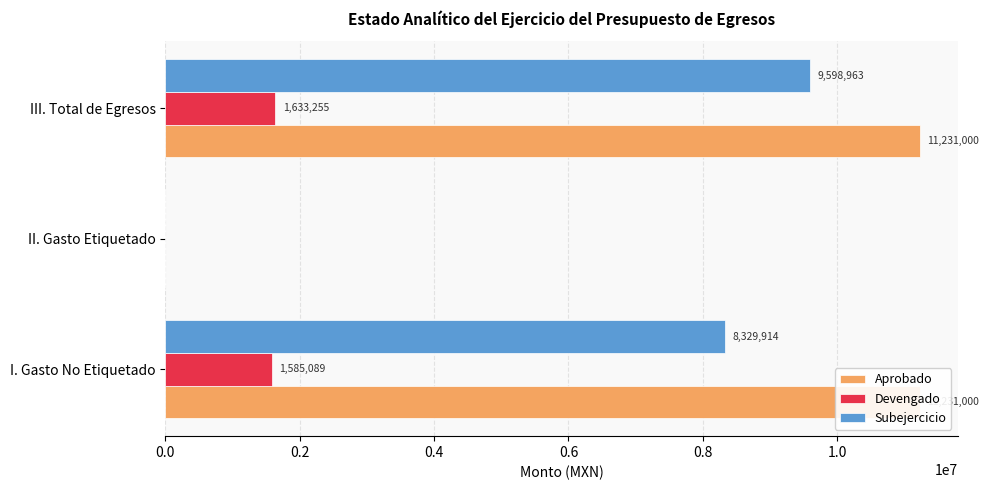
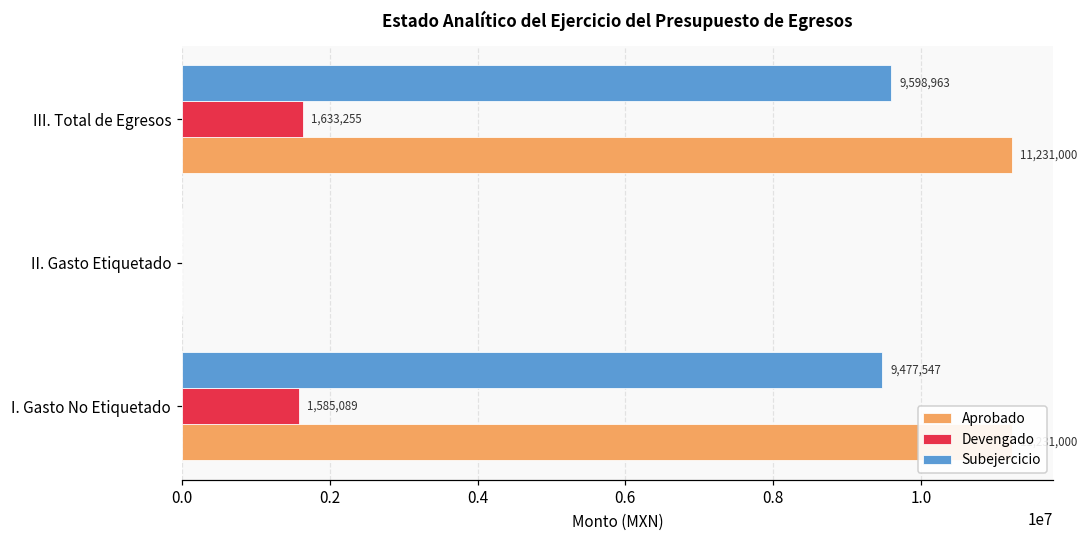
  {
    "Aprobado": {
      "III. Total de Egresos": "11,231,000"
    },
    "Devengado": {
      "III. Total de Egresos": "1,633,255",
      "I. Gasto No Etiquetado": "1,585,089"
    },
    "Subejercicio": {
      "III. Total de Egresos": "9,598,963",
-     "I. Gasto No Etiquetado": "8,329,914"
+     "I. Gasto No Etiquetado": "9,477,547"
    }
  }
